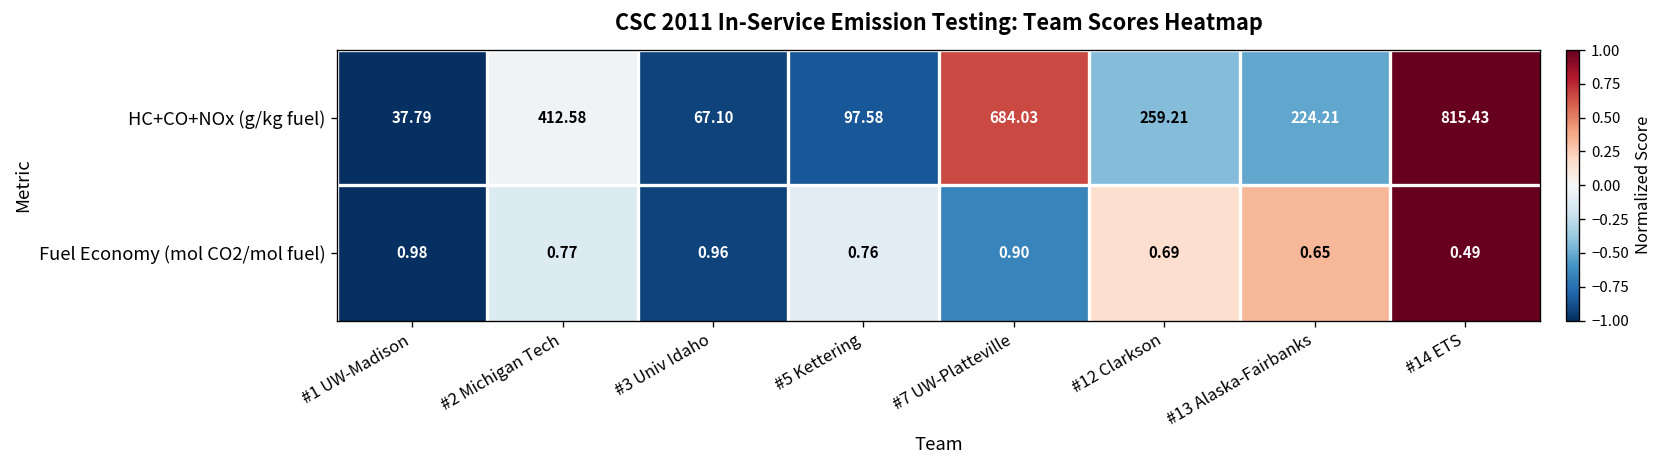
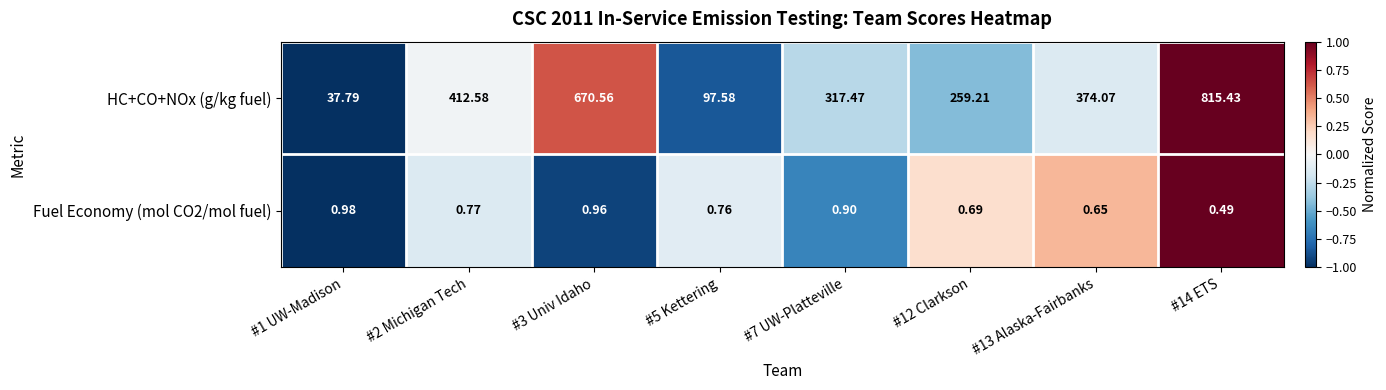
  {
    "HC+CO+NOx (g/kg fuel)": {
      "#1 UW-Madison": 37.79,
      "#2 Michigan Tech": 412.58,
-     "#3 Univ Idaho": 67.10,
+     "#3 Univ Idaho": 670.56,
      "#5 Kettering": 97.58,
-     "#7 UW-Platteville": 684.03,
+     "#7 UW-Platteville": 317.47,
      "#12 Clarkson": 259.21,
-     "#13 Alaska-Fairbanks": 224.21,
+     "#13 Alaska-Fairbanks": 374.07,
      "#14 ETS": 815.43
    },
    "Fuel Economy (mol CO2/mol fuel)": {
      "#1 UW-Madison": 0.98,
      "#2 Michigan Tech": 0.77,
      "#3 Univ Idaho": 0.96,
      "#5 Kettering": 0.76,
      "#7 UW-Platteville": 0.90,
      "#12 Clarkson": 0.69,
      "#13 Alaska-Fairbanks": 0.65,
      "#14 ETS": 0.49
    }
  }
